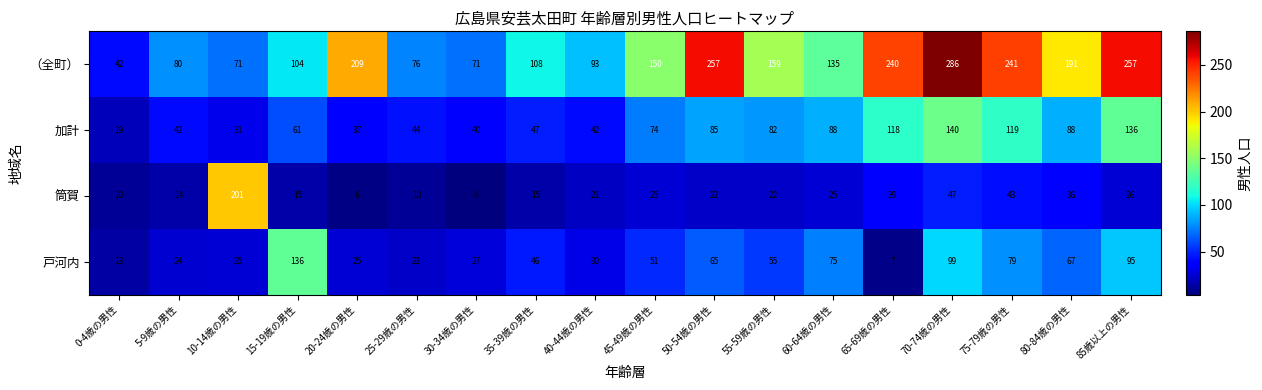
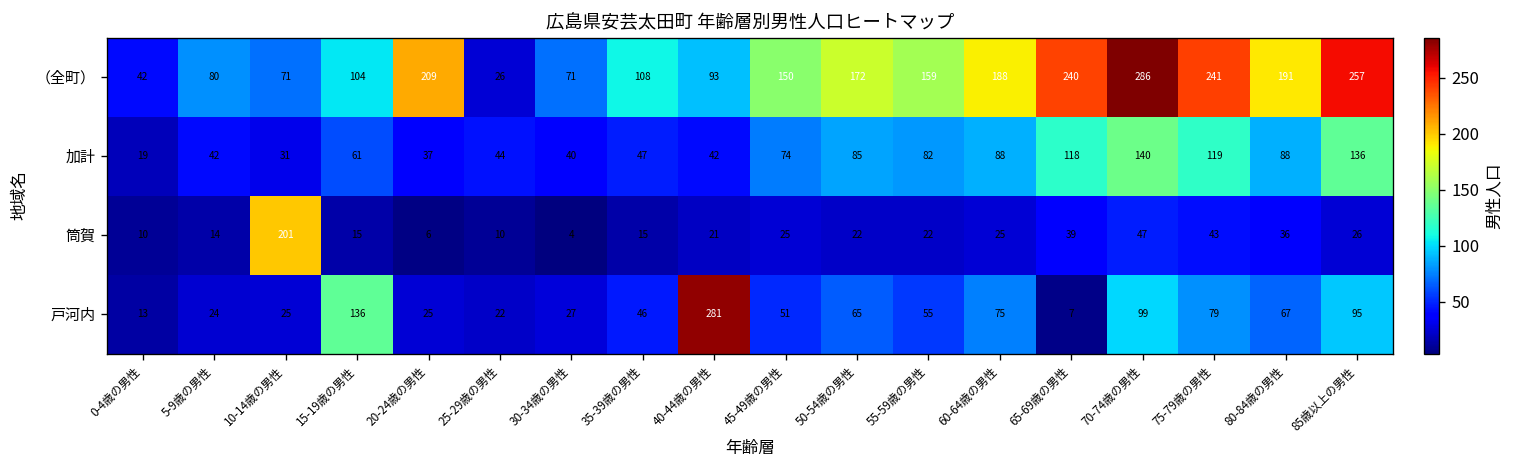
  {
    "（全町）": {
      "0-4歳の男性": 42,
      "5-9歳の男性": 80,
      "10-14歳の男性": 71,
      "15-19歳の男性": 104,
      "20-24歳の男性": 209,
-     "25-29歳の男性": 76,
+     "25-29歳の男性": 26,
      "30-34歳の男性": 71,
      "35-39歳の男性": 108,
      "40-44歳の男性": 93,
      "45-49歳の男性": 150,
-     "50-54歳の男性": 257,
+     "50-54歳の男性": 172,
      "55-59歳の男性": 159,
-     "60-64歳の男性": 135,
+     "60-64歳の男性": 188,
      "65-69歳の男性": 240,
      "70-74歳の男性": 286,
      "75-79歳の男性": 241,
      "80-84歳の男性": 191,
      "85歳以上の男性": 257
    },
    "加計": {
      "0-4歳の男性": 19,
      "5-9歳の男性": 42,
      "10-14歳の男性": 31,
      "15-19歳の男性": 61,
      "20-24歳の男性": 37,
      "25-29歳の男性": 44,
      "30-34歳の男性": 40,
      "35-39歳の男性": 47,
      "40-44歳の男性": 42,
      "45-49歳の男性": 74,
      "50-54歳の男性": 85,
      "55-59歳の男性": 82,
      "60-64歳の男性": 88,
      "65-69歳の男性": 118,
      "70-74歳の男性": 140,
      "75-79歳の男性": 119,
      "80-84歳の男性": 88,
      "85歳以上の男性": 136
    },
    "筒賀": {
      "0-4歳の男性": 10,
      "5-9歳の男性": 14,
      "10-14歳の男性": 201,
      "15-19歳の男性": 15,
      "20-24歳の男性": 6,
      "25-29歳の男性": 10,
      "30-34歳の男性": 4,
      "35-39歳の男性": 15,
      "40-44歳の男性": 21,
      "45-49歳の男性": 25,
      "50-54歳の男性": 22,
      "55-59歳の男性": 22,
      "60-64歳の男性": 25,
      "65-69歳の男性": 39,
      "70-74歳の男性": 47,
      "75-79歳の男性": 43,
      "80-84歳の男性": 36,
      "85歳以上の男性": 26
    },
    "戸河内": {
      "0-4歳の男性": 13,
      "5-9歳の男性": 24,
      "10-14歳の男性": 25,
      "15-19歳の男性": 136,
      "20-24歳の男性": 25,
      "25-29歳の男性": 22,
      "30-34歳の男性": 27,
      "35-39歳の男性": 46,
-     "40-44歳の男性": 30,
+     "40-44歳の男性": 281,
      "45-49歳の男性": 51,
      "50-54歳の男性": 65,
      "55-59歳の男性": 55,
      "60-64歳の男性": 75,
      "65-69歳の男性": 7,
      "70-74歳の男性": 99,
      "75-79歳の男性": 79,
      "80-84歳の男性": 67,
      "85歳以上の男性": 95
    }
  }
